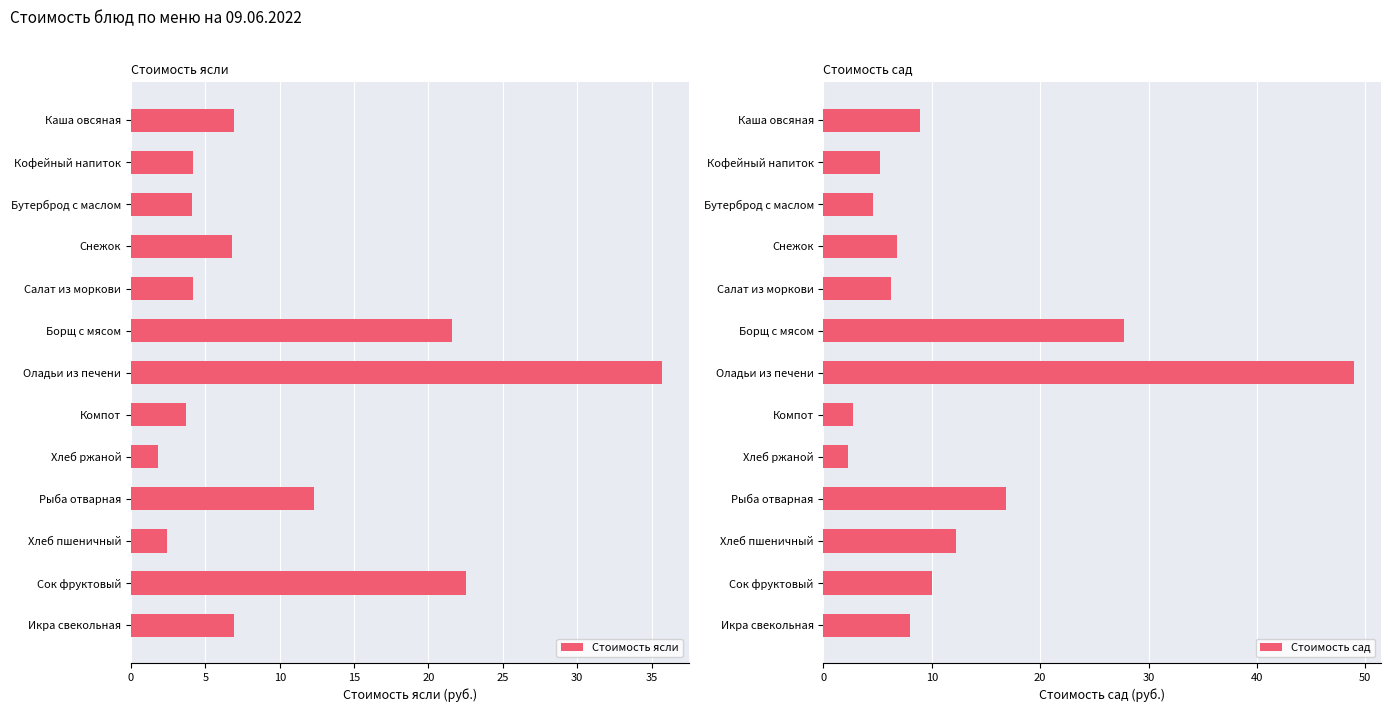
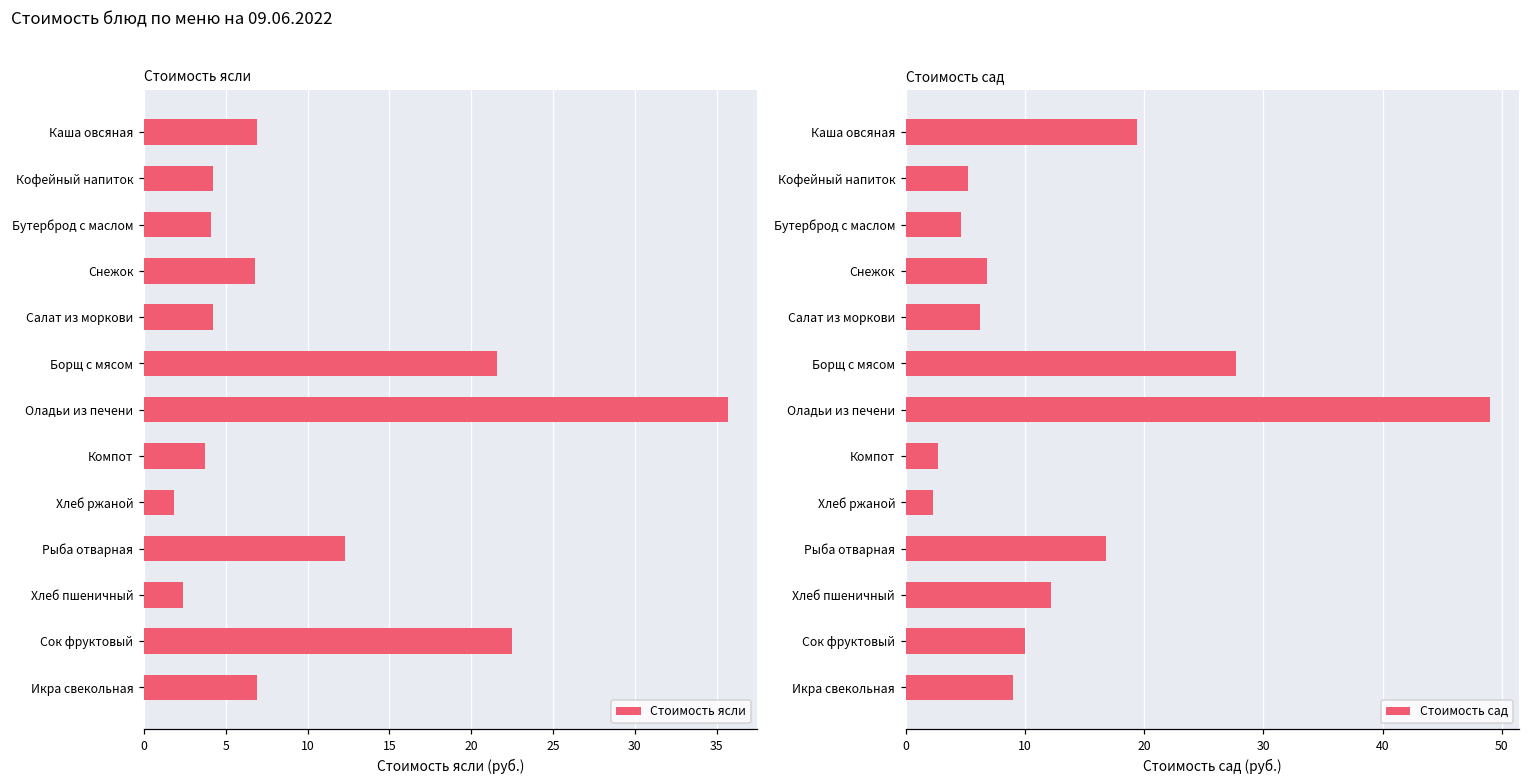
  {
    "Стоимость ясли": {
      "Каша овсяная": 6.9,
      "Кофейный напиток": 4.2,
      "Бутерброд с маслом": 4.1,
      "Снежок": 6.8,
      "Салат из моркови": 4.2,
      "Борщ с мясом": 21.6,
      "Оладьи из печени": 35.7,
      "Компот": 3.7,
      "Хлеб ржаной": 1.8,
      "Рыба отварная": 12.3,
      "Хлеб пшеничный": 2.4,
      "Сок фруктовый": 22.5,
      "Икра свекольная": 6.9
    },
    "Стоимость сад": {
-     "Каша овсяная": 8.9,
+     "Каша овсяная": 19.4,
      "Кофейный напиток": 5.2,
      "Бутерброд с маслом": 4.6,
      "Снежок": 6.8,
      "Салат из моркови": 6.2,
      "Борщ с мясом": 27.7,
      "Оладьи из печени": 49.0,
      "Компот": 2.7,
      "Хлеб ржаной": 2.3,
      "Рыба отварная": 16.8,
      "Хлеб пшеничный": 12.2,
      "Сок фруктовый": 10.0,
-     "Икра свекольная": 8
+     "Икра свекольная": 9
    }
  }
